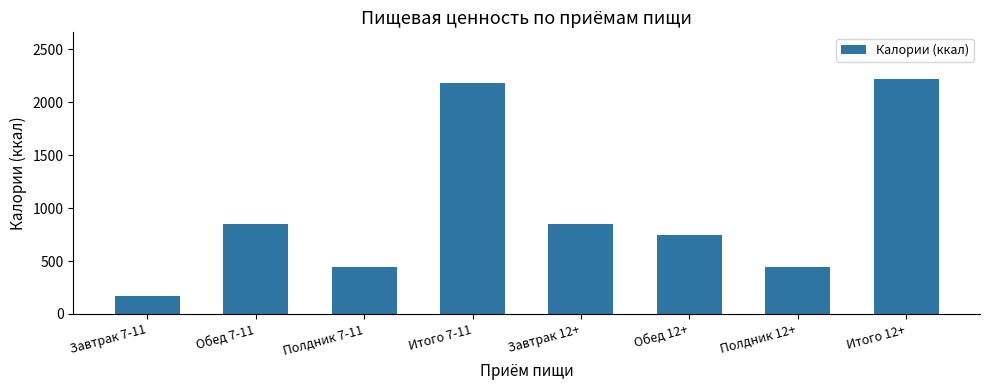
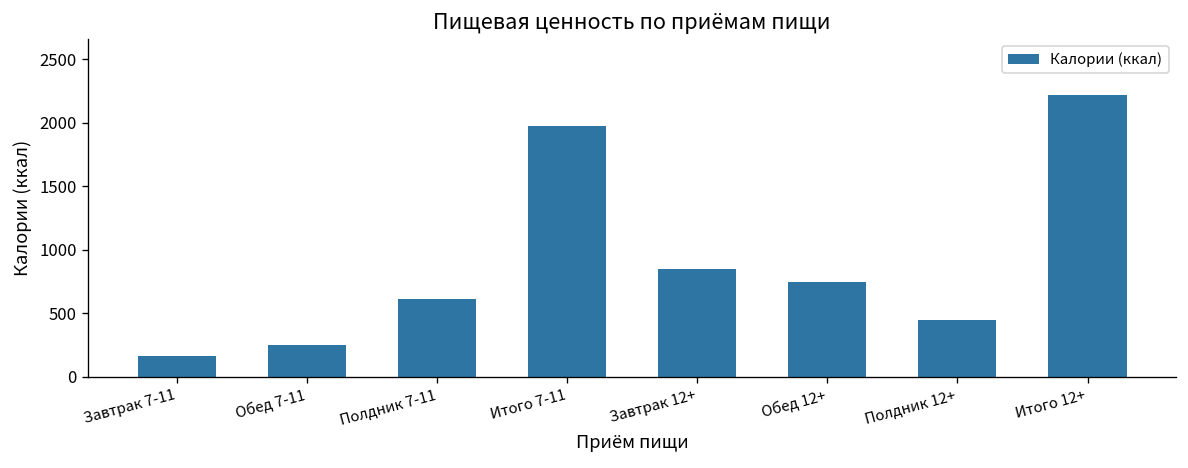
  {
    "Завтрак 7-11": 170,
-   "Обед 7-11": 850,
-   "Полдник 7-11": 450,
-   "Итого 7-11": 2180,
+   "Обед 7-11": 250,
+   "Полдник 7-11": 610,
+   "Итого 7-11": 1980,
    "Завтрак 12+": 850,
    "Обед 12+": 750,
    "Полдник 12+": 450,
    "Итого 12+": 2220
  }
